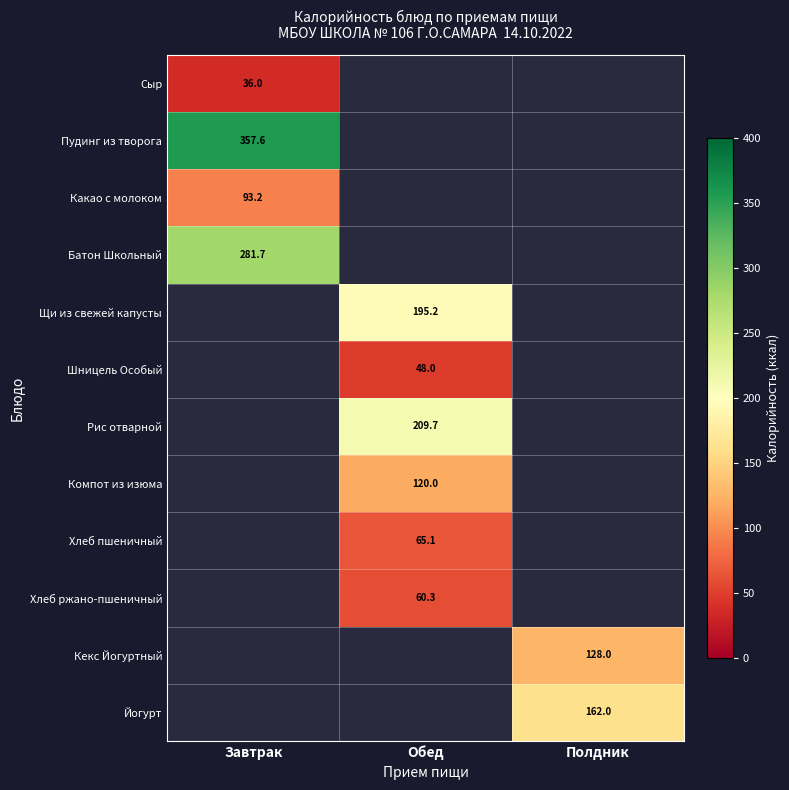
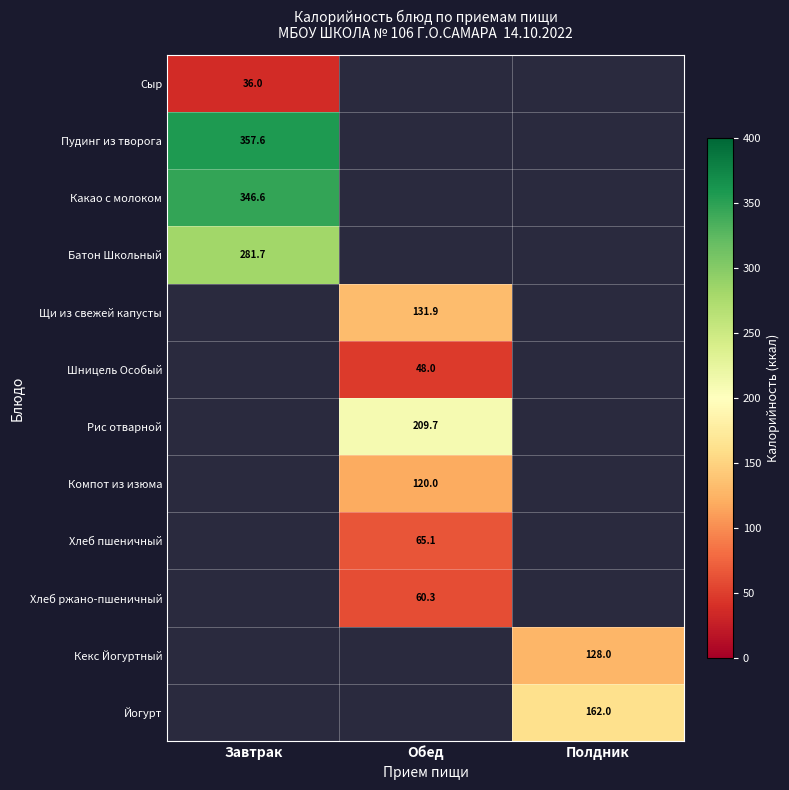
  {
    "Сыр": {
      "Завтрак": 36.0
    },
    "Пудинг из творога": {
      "Завтрак": 357.6
    },
    "Какао с молоком": {
-     "Завтрак": 93.2
+     "Завтрак": 346.6
    },
    "Батон Школьный": {
      "Завтрак": 281.7
    },
    "Щи из свежей капусты": {
-     "Обед": 195.2
+     "Обед": 131.9
    },
    "Шницель Особый": {
      "Обед": 48.0
    },
    "Рис отварной": {
      "Обед": 209.7
    },
    "Компот из изюма": {
      "Обед": 120.0
    },
    "Хлеб пшеничный": {
      "Обед": 65.1
    },
    "Хлеб ржано-пшеничный": {
      "Обед": 60.3
    },
    "Кекс Йогуртный": {
      "Полдник": 128.0
    },
    "Йогурт": {
      "Полдник": 162.0
    }
  }
